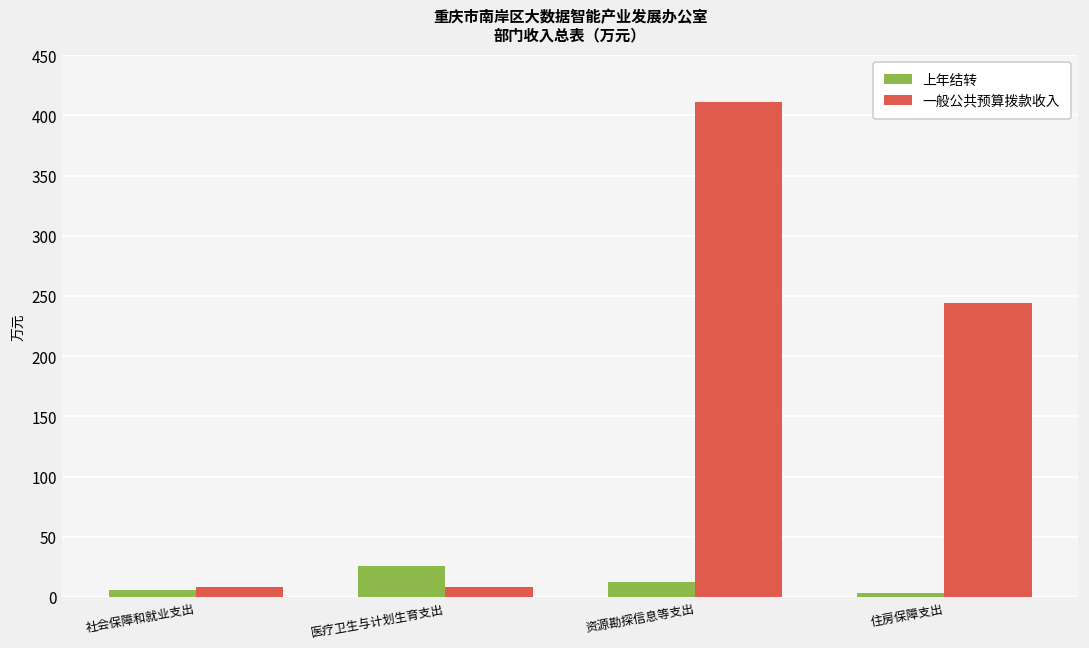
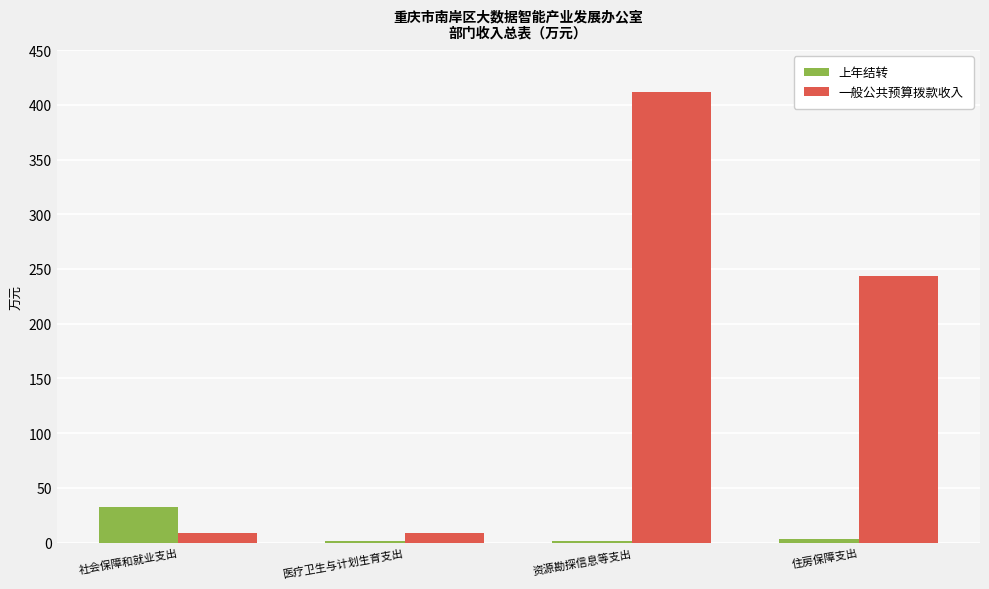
  {
    "上年结转": {
-     "社会保障和就业支出": 6,
-     "医疗卫生与计划生育支出": 26,
-     "资源勘探信息等支出": 12,
+     "社会保障和就业支出": 32,
+     "医疗卫生与计划生育支出": 2,
+     "资源勘探信息等支出": 2,
      "住房保障支出": 3
    },
    "一般公共预算拨款收入": {
      "社会保障和就业支出": 9,
      "医疗卫生与计划生育支出": 9,
      "资源勘探信息等支出": 411,
      "住房保障支出": 244
    }
  }
